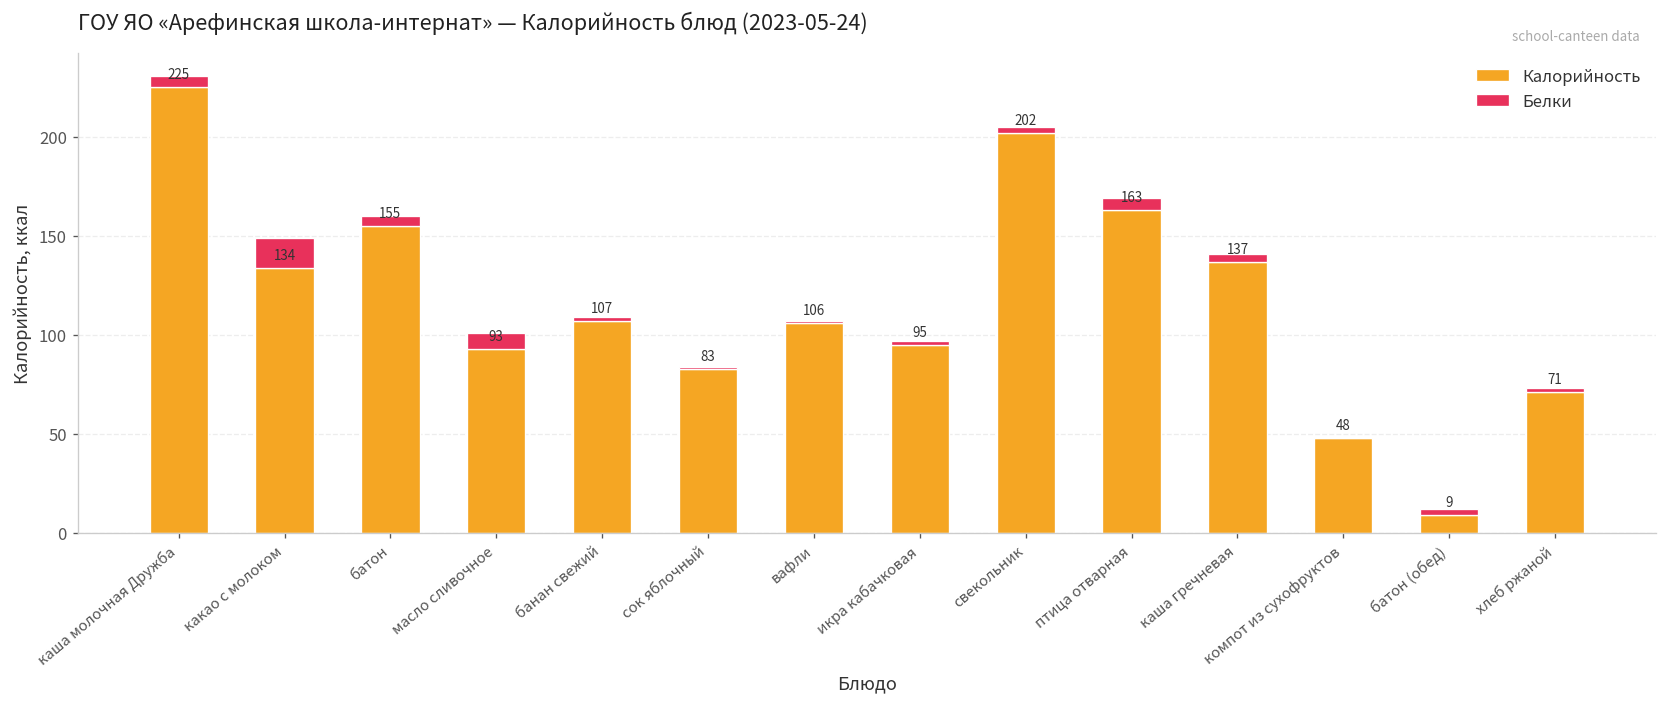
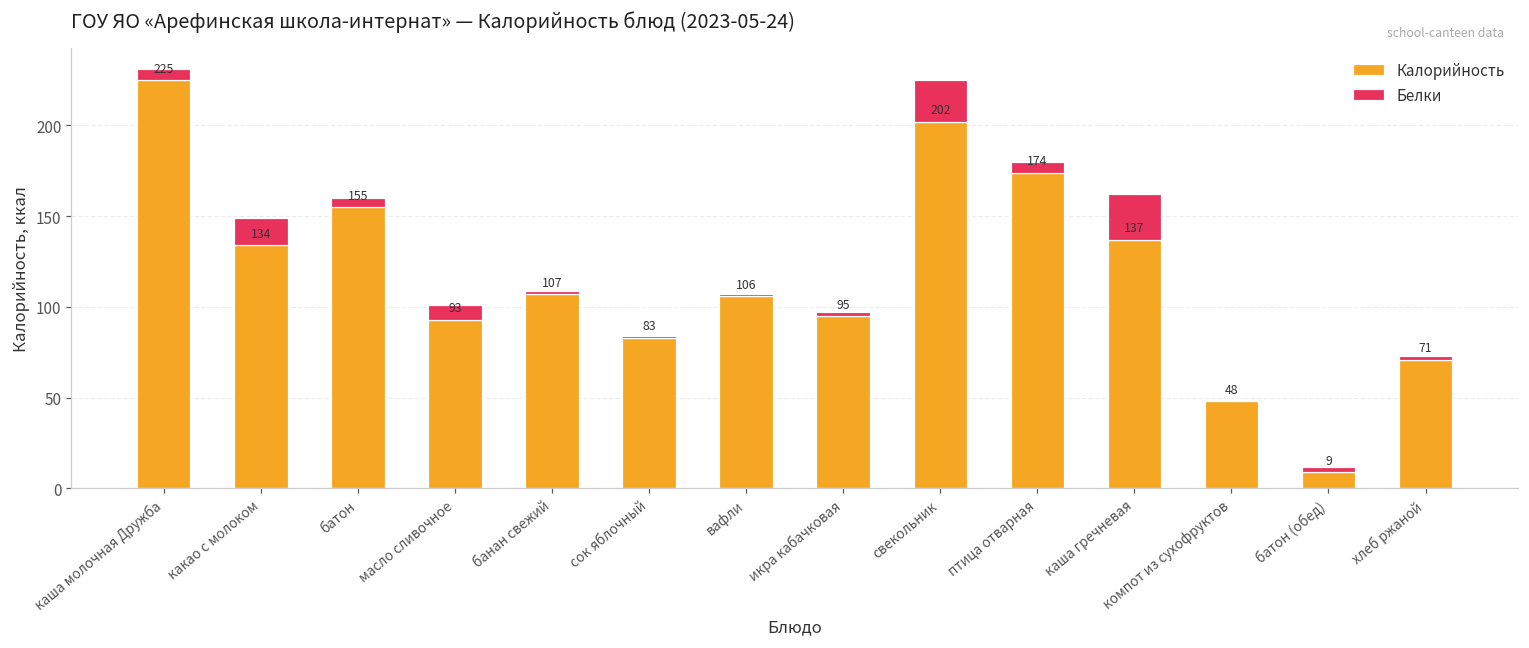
  {
    "Калорийность": {
      "каша молочная Дружба": 225,
      "какао с молоком": 134,
      "батон": 155,
      "масло сливочное": 93,
      "банан свежий": 107,
      "сок яблочный": 83,
      "вафли": 106,
      "икра кабачковая": 95,
      "свекольник": 202,
-     "птица отварная": 163,
+     "птица отварная": 174,
      "каша гречневая": 137,
      "компот из сухофруктов": 48,
      "батон (обед)": 9,
      "хлеб ржаной": 71
    },
    "Белки": {
-     "свекольник": 3,
-     "каша гречневая": 4
+     "свекольник": 23,
+     "каша гречневая": 25
    }
  }
